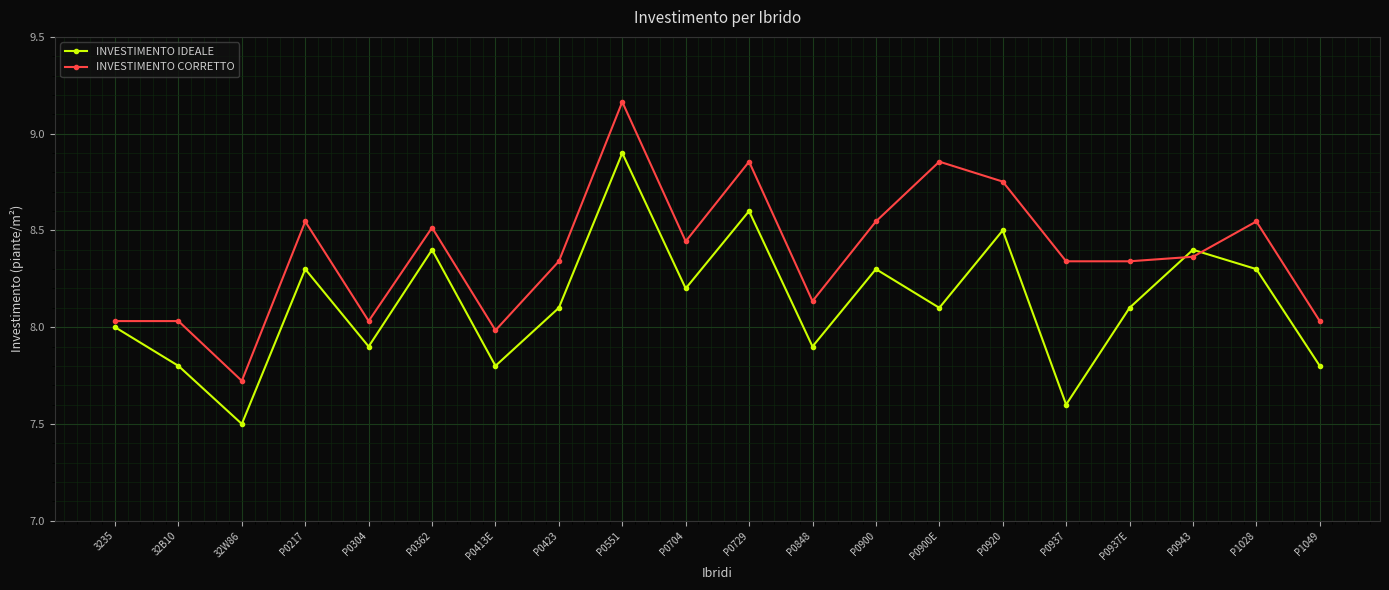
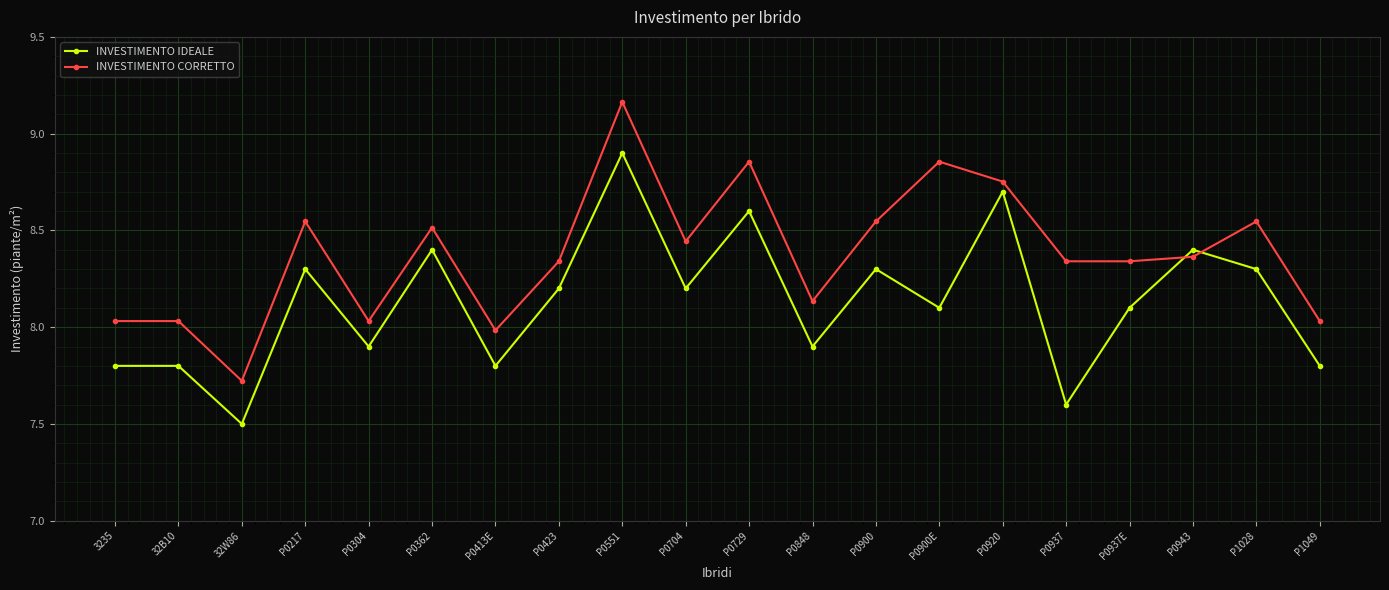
  {
    "INVESTIMENTO IDEALE": {
-     "3235": 8.0,
+     "3235": 7.8,
      "32B10": 7.8,
      "32W86": 7.5,
      "P0217": 8.3,
      "P0304": 7.9,
      "P0362": 8.4,
      "P0413E": 7.8,
-     "P0423": 8.1,
+     "P0423": 8.2,
      "P0551": 8.9,
      "P0704": 8.2,
      "P0729": 8.6,
      "P0848": 7.9,
      "P0900": 8.3,
      "P0900E": 8.1,
-     "P0920": 8.5,
+     "P0920": 8.7,
      "P0937": 7.6,
      "P0937E": 8.1,
      "P0943": 8.4,
      "P1028": 8.3,
      "P1049": 7.8
    },
    "INVESTIMENTO CORRETTO": {
      "3235": 8.03,
      "32B10": 8.03,
      "32W86": 7.72,
      "P0217": 8.55,
      "P0304": 8.03,
      "P0362": 8.51,
      "P0413E": 7.98,
      "P0423": 8.34,
      "P0551": 9.16,
      "P0704": 8.44,
      "P0729": 8.86,
      "P0848": 8.13,
      "P0900": 8.55,
      "P0900E": 8.86,
      "P0920": 8.75,
      "P0937": 8.34,
      "P0937E": 8.34,
      "P0943": 8.36,
      "P1028": 8.55,
      "P1049": 8.03
    }
  }
